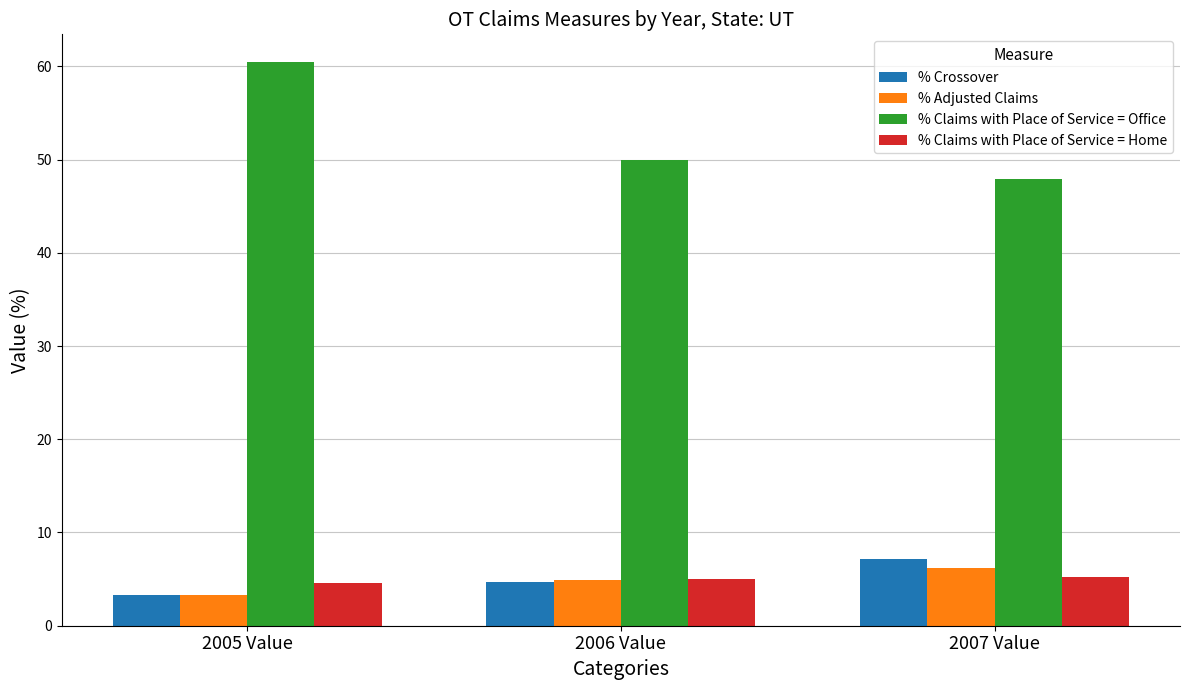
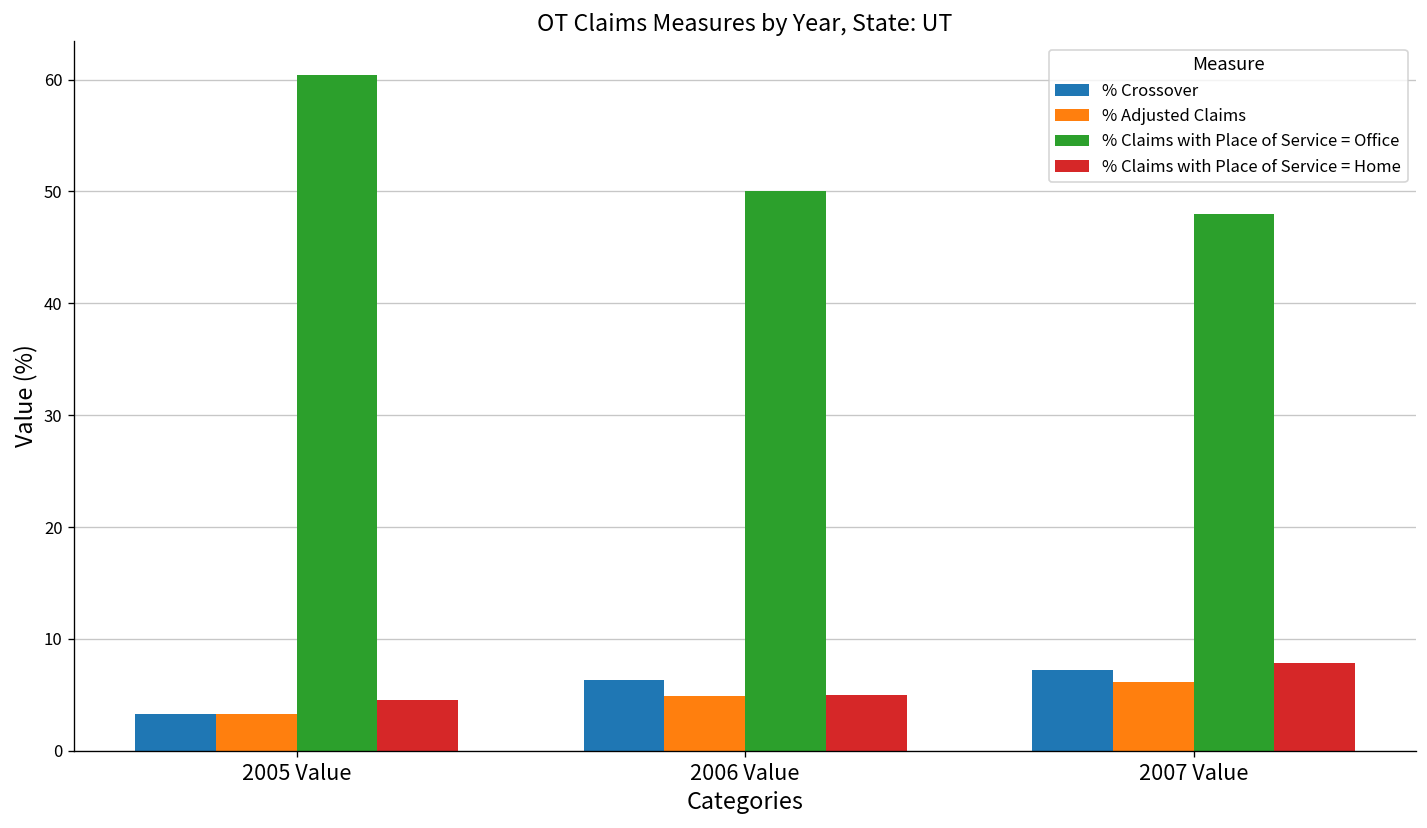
  {
    "% Crossover": {
      "2005 Value": 3,
-     "2006 Value": 5,
+     "2006 Value": 6,
      "2007 Value": 7
    },
    "% Adjusted Claims": {
      "2005 Value": 3,
      "2006 Value": 5,
      "2007 Value": 6
    },
    "% Claims with Place of Service = Office": {
      "2005 Value": 60,
      "2006 Value": 50,
      "2007 Value": 48
    },
    "% Claims with Place of Service = Home": {
      "2005 Value": 5,
      "2006 Value": 5,
-     "2007 Value": 5
+     "2007 Value": 8
    }
  }
